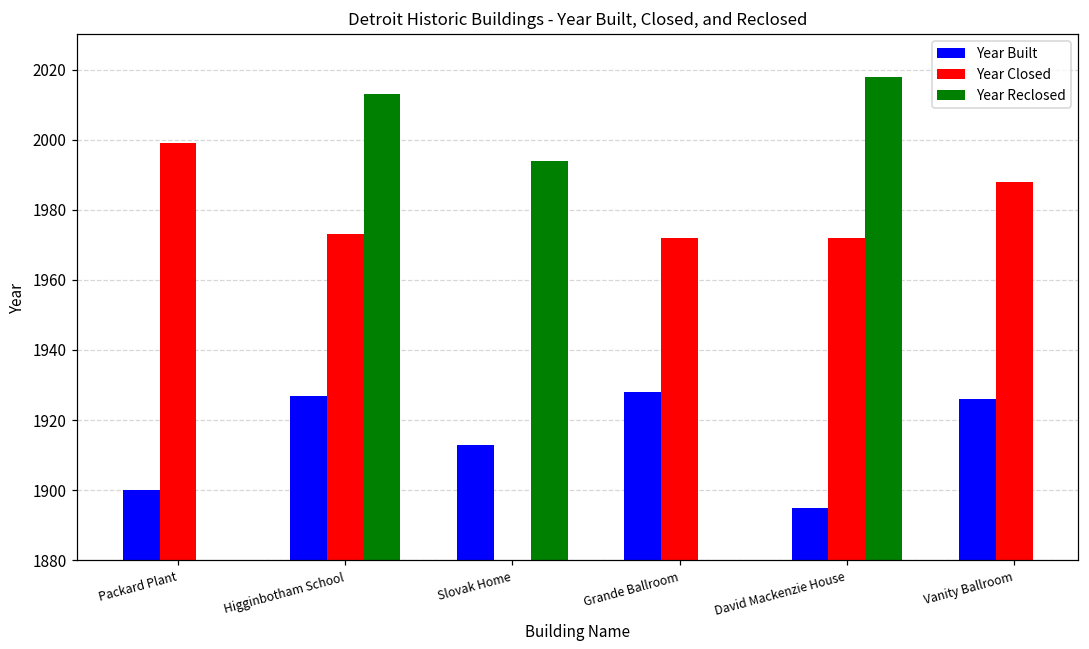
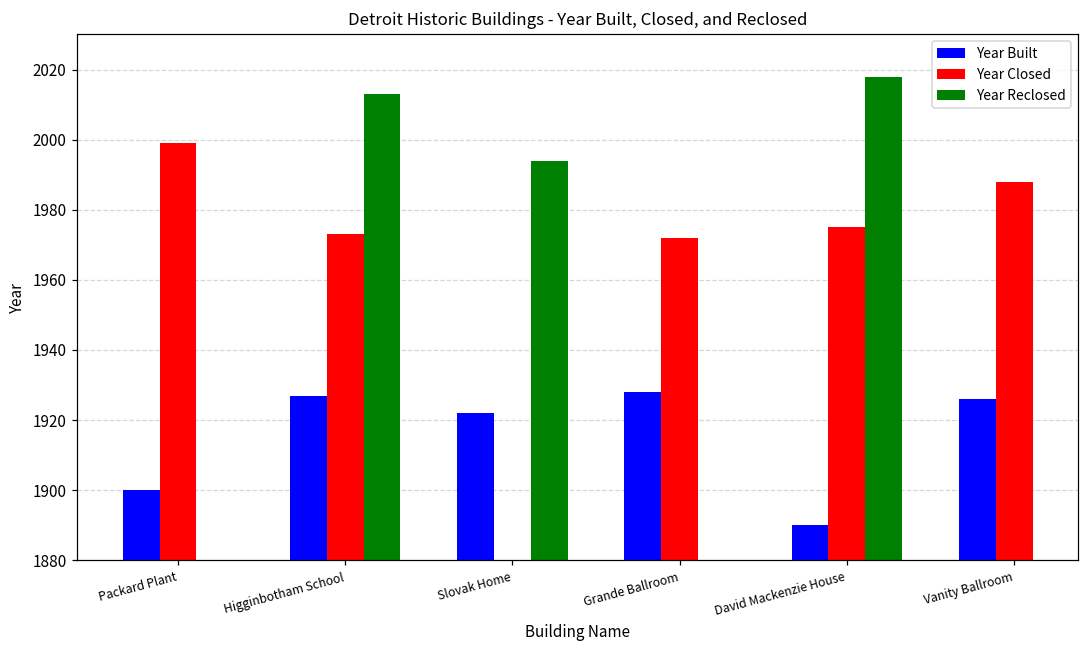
  {
    "Year Built": {
      "Packard Plant": 1900,
      "Higginbotham School": 1927,
-     "Slovak Home": 1913,
+     "Slovak Home": 1922,
      "Grande Ballroom": 1928,
-     "David Mackenzie House": 1895,
+     "David Mackenzie House": 1890,
      "Vanity Ballroom": 1926
    },
    "Year Closed": {
      "Packard Plant": 1999,
      "Higginbotham School": 1973,
      "Grande Ballroom": 1972,
-     "David Mackenzie House": 1972,
+     "David Mackenzie House": 1975,
      "Vanity Ballroom": 1988
    }
  }
